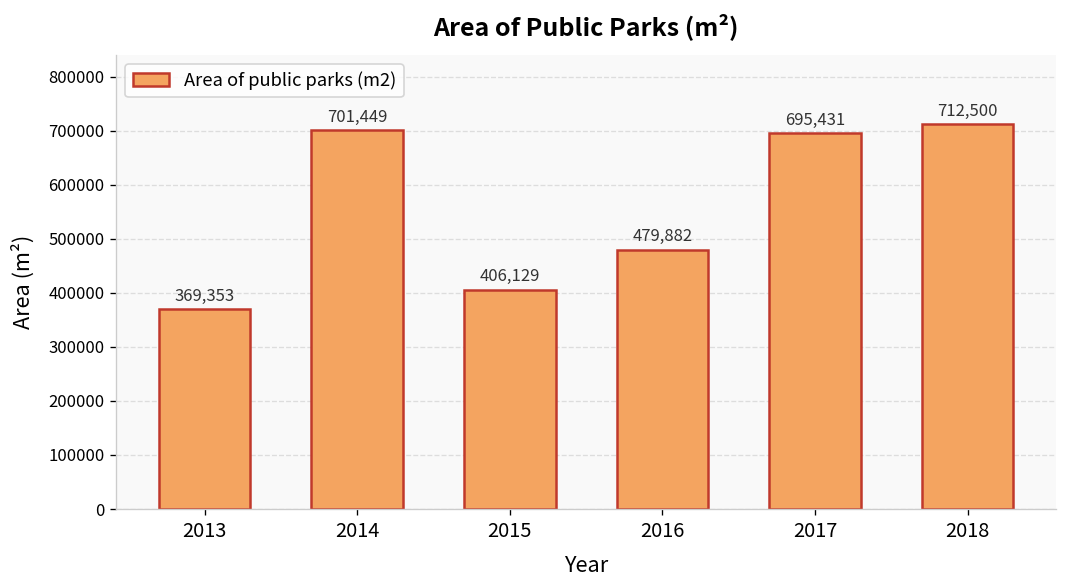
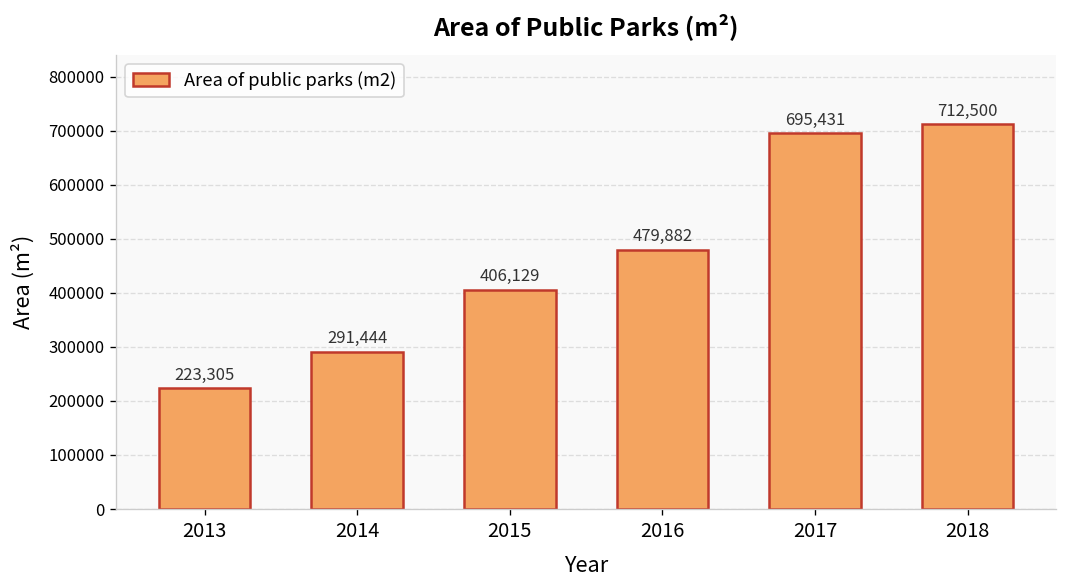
  {
-   "2013": "369,353",
-   "2014": "701,449",
+   "2013": "223,305",
+   "2014": "291,444",
    "2015": "406,129",
    "2016": "479,882",
    "2017": "695,431",
    "2018": "712,500"
  }
